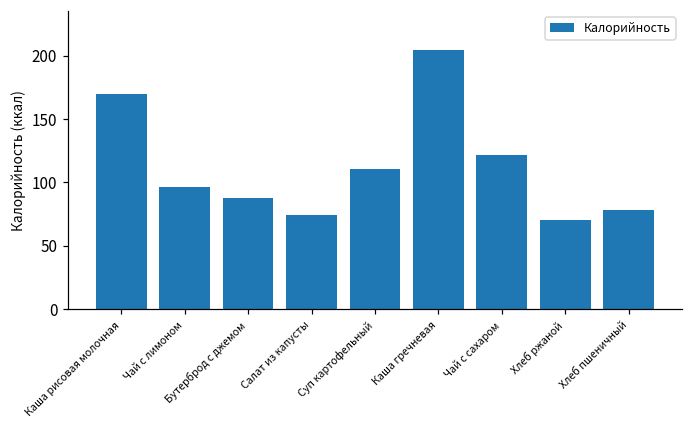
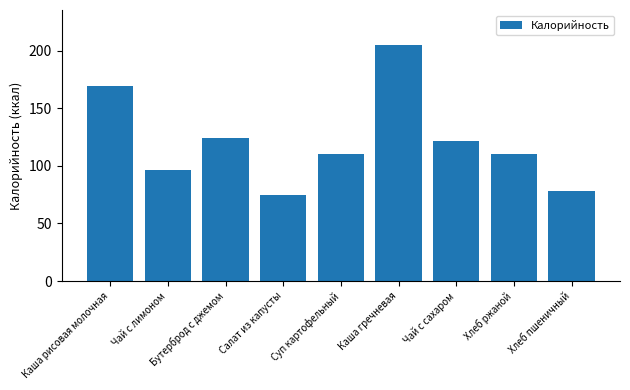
  {
    "Каша рисовая молочная": 170,
    "Чай с лимоном": 97,
-   "Бутерброд с джемом": 87,
+   "Бутерброд с джемом": 124,
    "Салат из капусты": 74,
    "Суп картофельный": 111,
    "Каша гречневая": 205,
    "Чай с сахаром": 122,
-   "Хлеб ржаной": 70,
+   "Хлеб ржаной": 111,
    "Хлеб пшеничный": 79
  }
